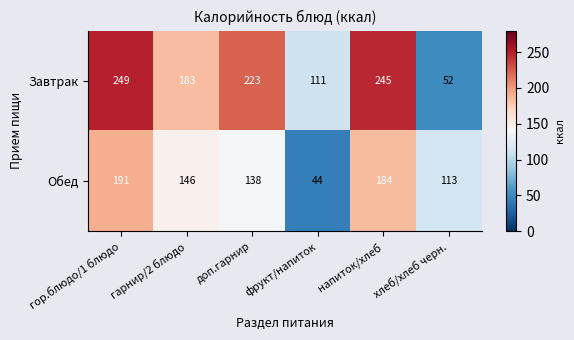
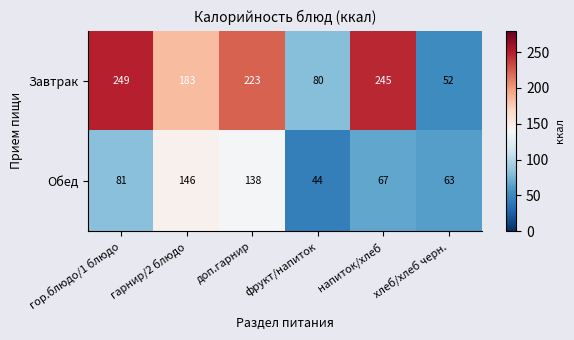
  {
    "Завтрак": {
      "гор.блюдо/1 блюдо": 249,
      "гарнир/2 блюдо": 183,
      "доп.гарнир": 223,
-     "фрукт/напиток": 111,
+     "фрукт/напиток": 80,
      "напиток/хлеб": 245,
      "хлеб/хлеб черн.": 52
    },
    "Обед": {
-     "гор.блюдо/1 блюдо": 191,
+     "гор.блюдо/1 блюдо": 81,
      "гарнир/2 блюдо": 146,
      "доп.гарнир": 138,
      "фрукт/напиток": 44,
-     "напиток/хлеб": 184,
-     "хлеб/хлеб черн.": 113
+     "напиток/хлеб": 67,
+     "хлеб/хлеб черн.": 63
    }
  }
